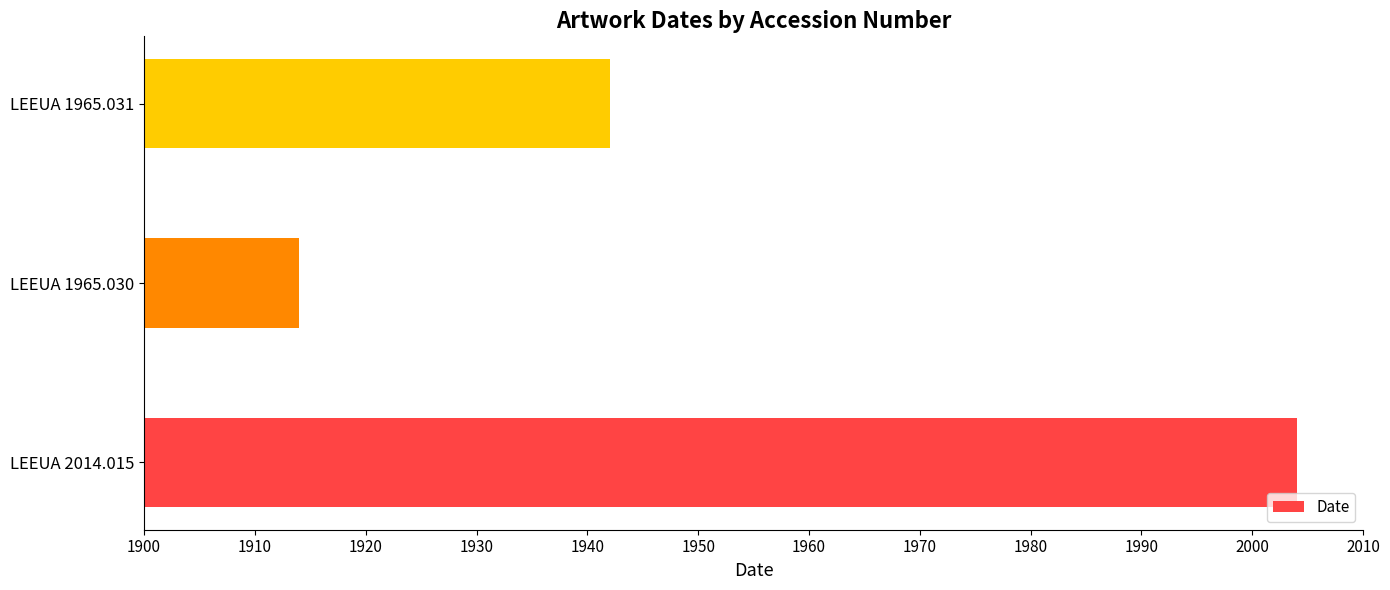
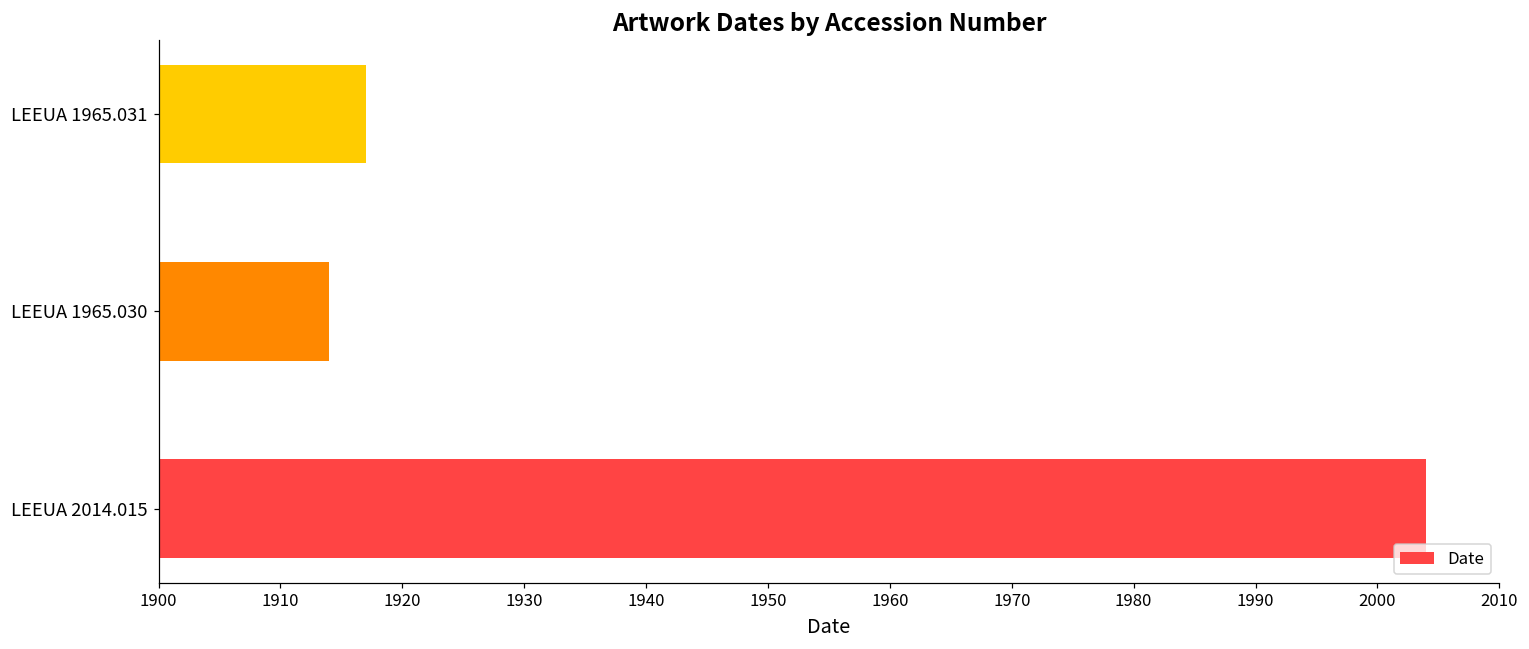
  {
-   "LEEUA 1965.031": 1942,
+   "LEEUA 1965.031": 1917,
    "LEEUA 1965.030": 1914,
    "LEEUA 2014.015": 2004
  }
